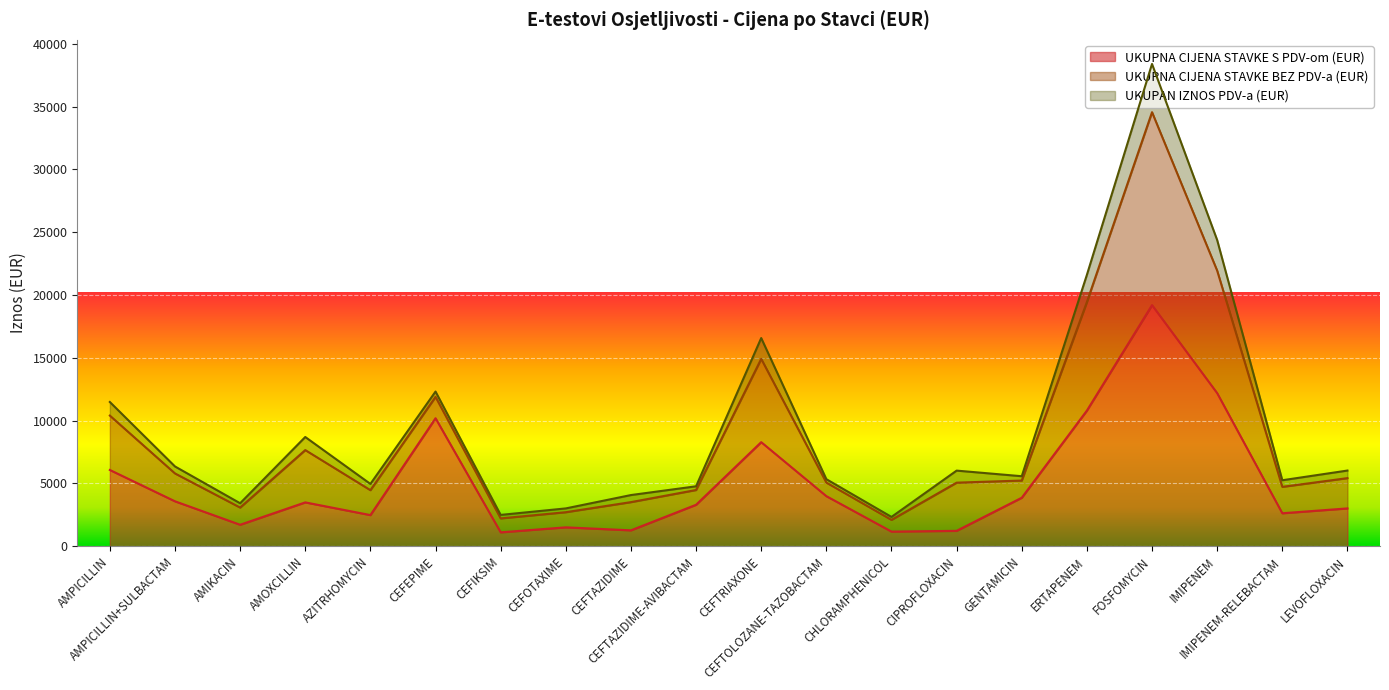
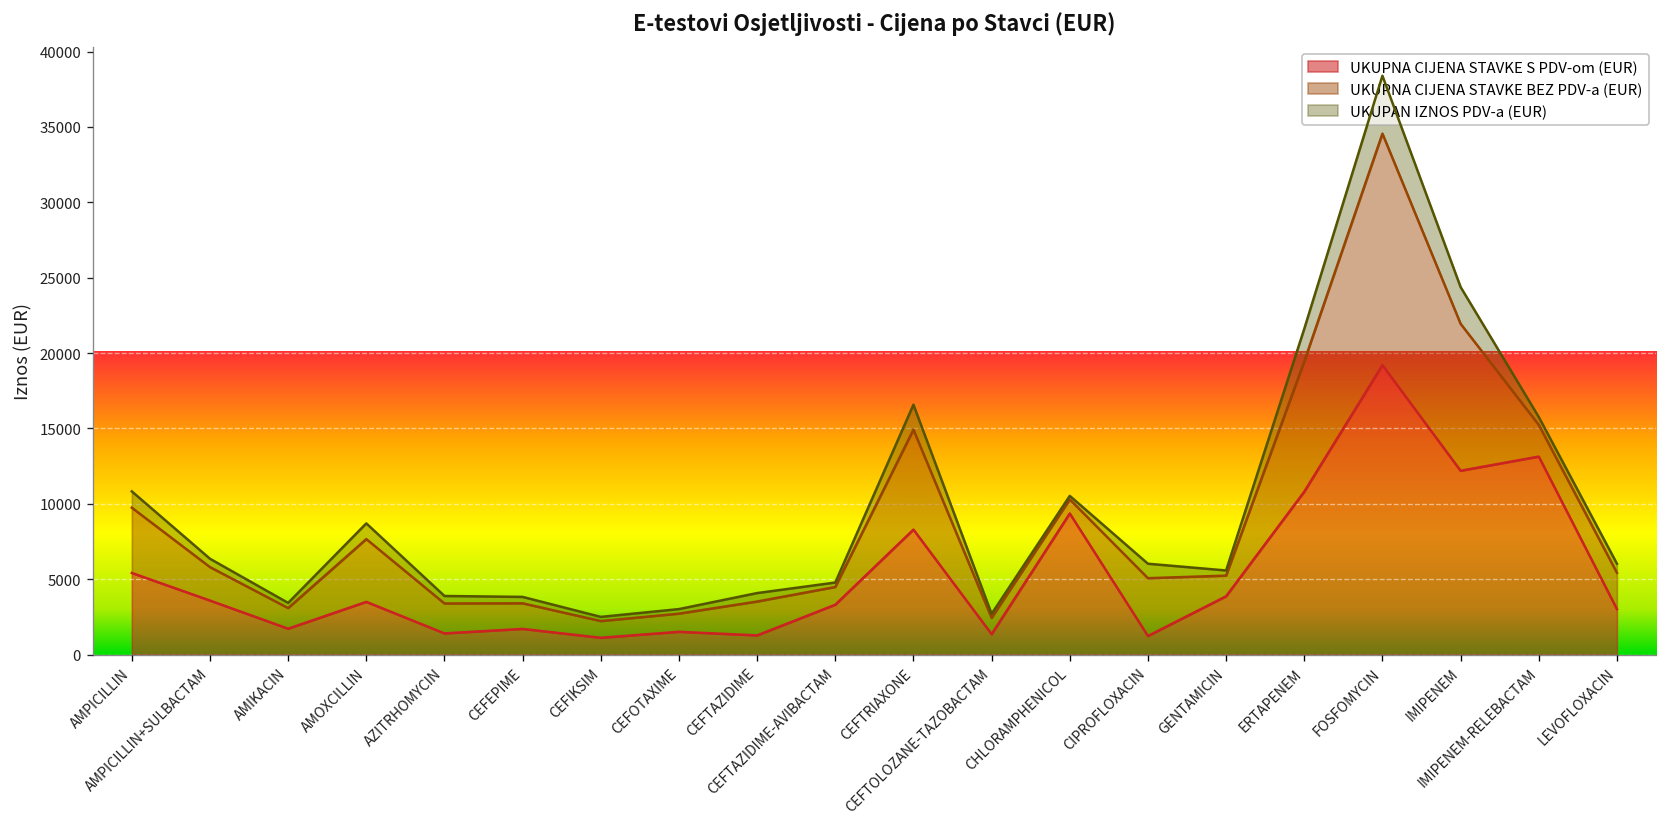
  {
    "UKUPNA CIJENA STAVKE S PDV-om (EUR)": {
-     "AMPICILLIN": 6100,
+     "AMPICILLIN": 5400,
      "AMPICILLIN+SULBACTAM": 3600,
      "AMIKACIN": 1700,
      "AMOXCILLIN": 3500,
-     "AZITRHOMYCIN": 2500,
-     "CEFEPIME": 10200,
+     "AZITRHOMYCIN": 1400,
+     "CEFEPIME": 1700,
      "CEFIKSIM": 1100,
      "CEFOTAXIME": 1500,
      "CEFTAZIDIME": 1300,
      "CEFTAZIDIME-AVIBACTAM": 3300,
      "CEFTRIAXONE": 8300,
-     "CEFTOLOZANE-TAZOBACTAM": 4000,
-     "CHLORAMPHENICOL": 1200,
+     "CEFTOLOZANE-TAZOBACTAM": 1400,
+     "CHLORAMPHENICOL": 9400,
      "CIPROFLOXACIN": 1200,
      "GENTAMICIN": 3900,
      "ERTAPENEM": 10800,
      "FOSFOMYCIN": 19200,
      "IMIPENEM": 12200,
-     "IMIPENEM-RELEBACTAM": 2600,
+     "IMIPENEM-RELEBACTAM": 13100,
      "LEVOFLOXACIN": 3000
    }
  }
